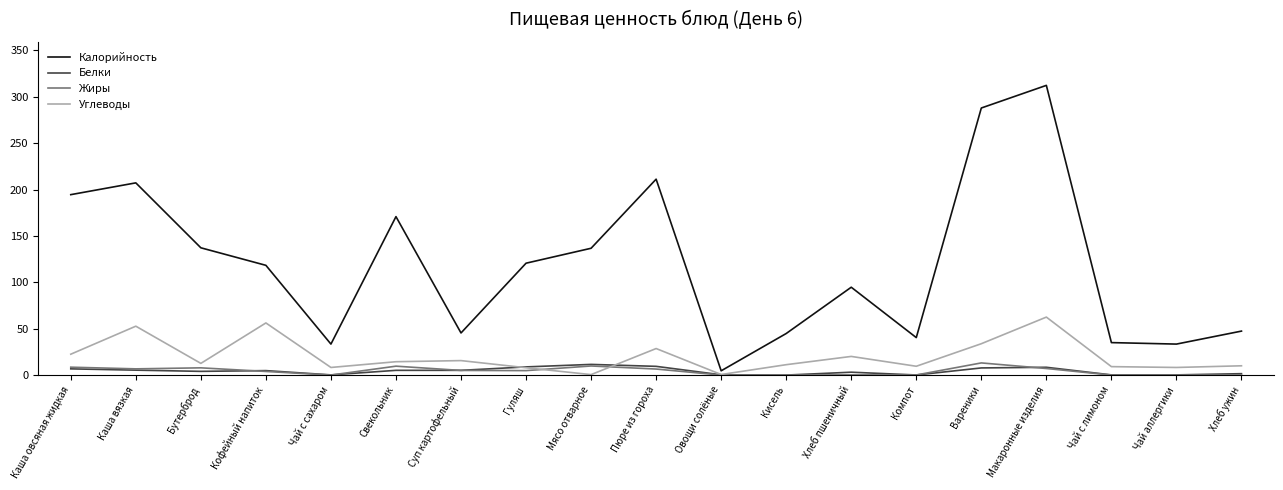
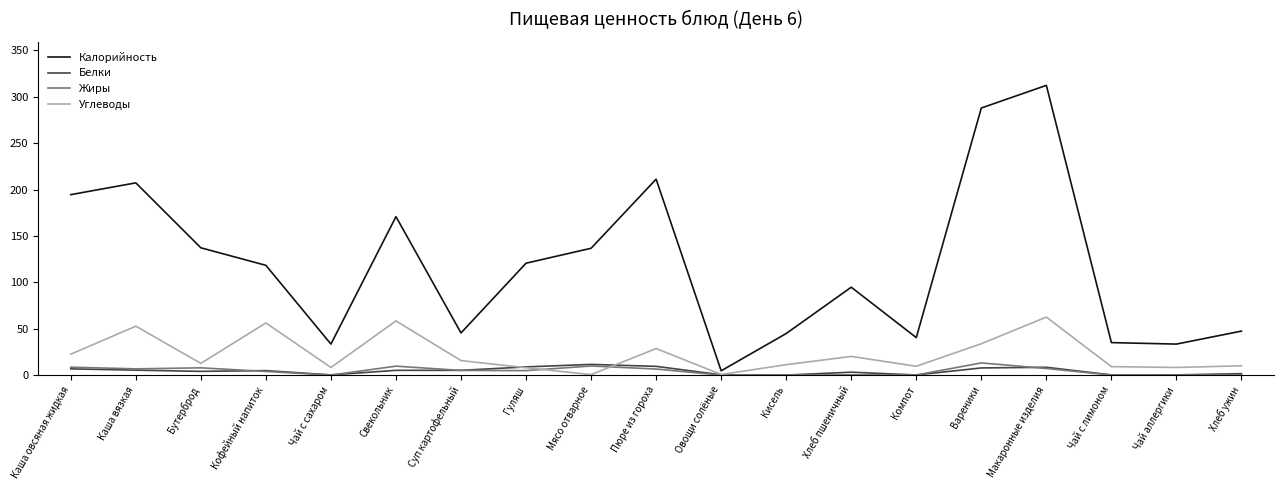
  {
    "Калорийность": {
      "Каша овсяная жидкая": 190,
      "Каша вязкая": 210,
      "Бутерброд": 140,
      "Кофейный напиток": 120,
      "Чай с сахаром": 30,
      "Свекольник": 170,
      "Суп картофельный": 50,
      "Гуляш": 120,
      "Мясо отварное": 140,
      "Пюре из гороха": 210,
      "Овощи солёные": 0,
      "Кисель": 40,
      "Хлеб пшеничный": 90,
      "Компот": 40,
      "Вареники": 290,
      "Макаронные изделия": 310,
      "Чай с лимоном": 40,
      "Чай аллергики": 30,
      "Хлеб ужин": 50
    },
    "Белки": {
      "Бутерброд": 0,
      "Свекольник": 10,
      "Пюре из гороха": 10,
      "Хлеб пшеничный": 0,
      "Вареники": 10
    },
    "Жиры": {
      "Бутерброд": 10,
      "Свекольник": 10,
      "Гуляш": 0,
      "Пюре из гороха": 10,
      "Хлеб пшеничный": 0,
      "Вареники": 10
    },
    "Углеводы": {
      "Каша овсяная жидкая": 20,
      "Каша вязкая": 50,
      "Бутерброд": 10,
      "Кофейный напиток": 60,
      "Чай с сахаром": 10,
-     "Свекольник": 10,
+     "Свекольник": 60,
      "Суп картофельный": 20,
      "Мясо отварное": 0,
      "Пюре из гороха": 30,
      "Кисель": 10,
      "Хлеб пшеничный": 20,
      "Компот": 10,
      "Вареники": 30,
      "Макаронные изделия": 60,
      "Чай с лимоном": 10,
      "Чай аллергики": 10,
      "Хлеб ужин": 10
    }
  }
